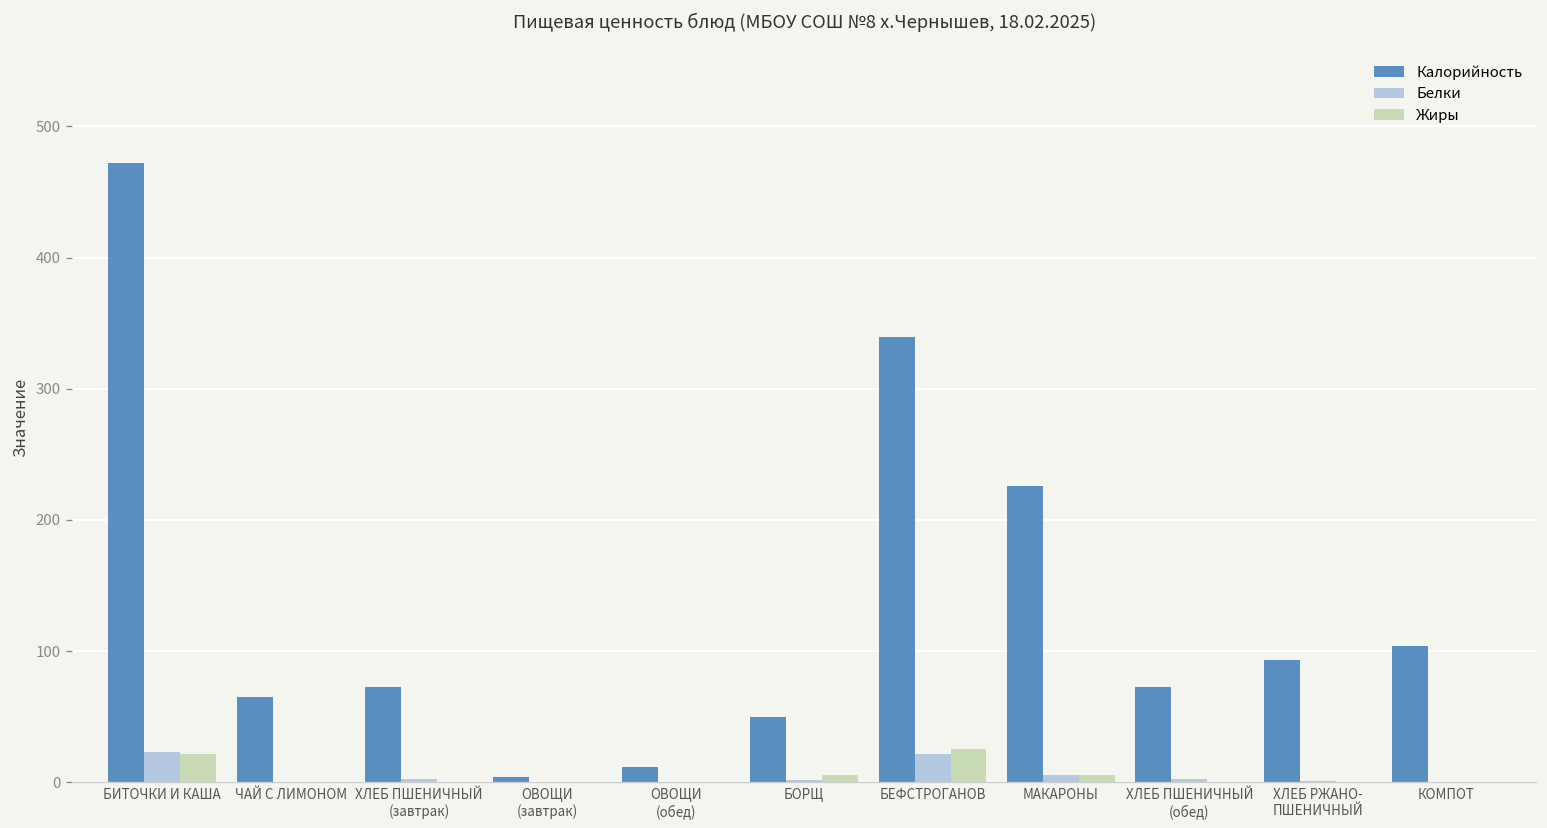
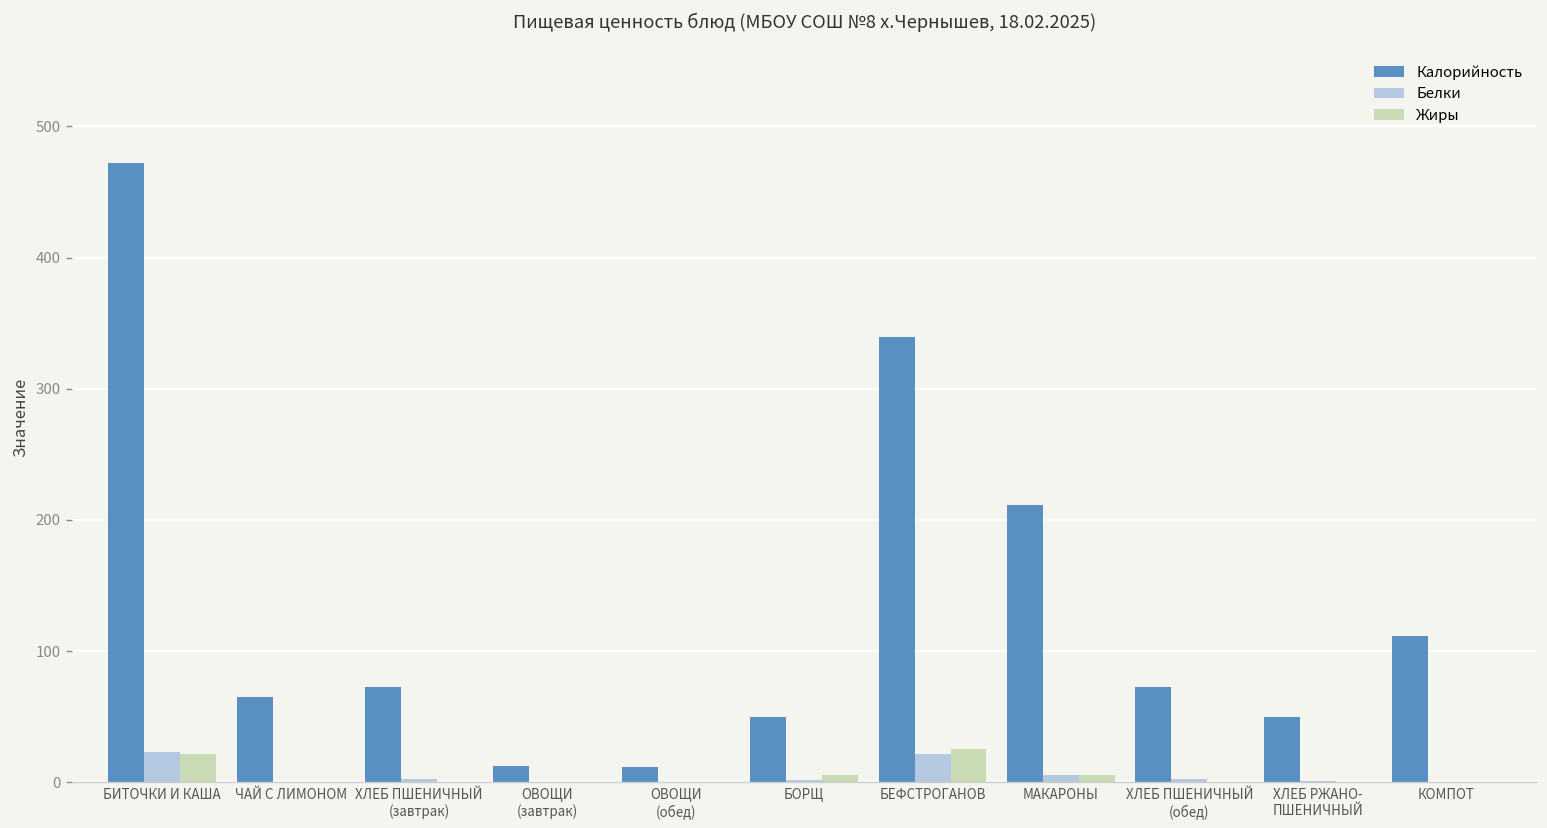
  {
    "Калорийность": {
      "БИТОЧКИ И КАША": 472,
      "ЧАЙ С ЛИМОНОМ": 65,
      "ХЛЕБ ПШЕНИЧНЫЙ (завтрак)": 73,
-     "ОВОЩИ (завтрак)": 4,
+     "ОВОЩИ (завтрак)": 13,
      "ОВОЩИ (обед)": 12,
      "БОРЩ": 50,
      "БЕФСТРОГАНОВ": 339,
-     "МАКАРОНЫ": 226,
+     "МАКАРОНЫ": 211,
      "ХЛЕБ ПШЕНИЧНЫЙ (обед)": 73,
-     "ХЛЕБ РЖАНО- ПШЕНИЧНЫЙ": 93,
-     "КОМПОТ": 104
+     "ХЛЕБ РЖАНО- ПШЕНИЧНЫЙ": 50,
+     "КОМПОТ": 112
    }
  }
